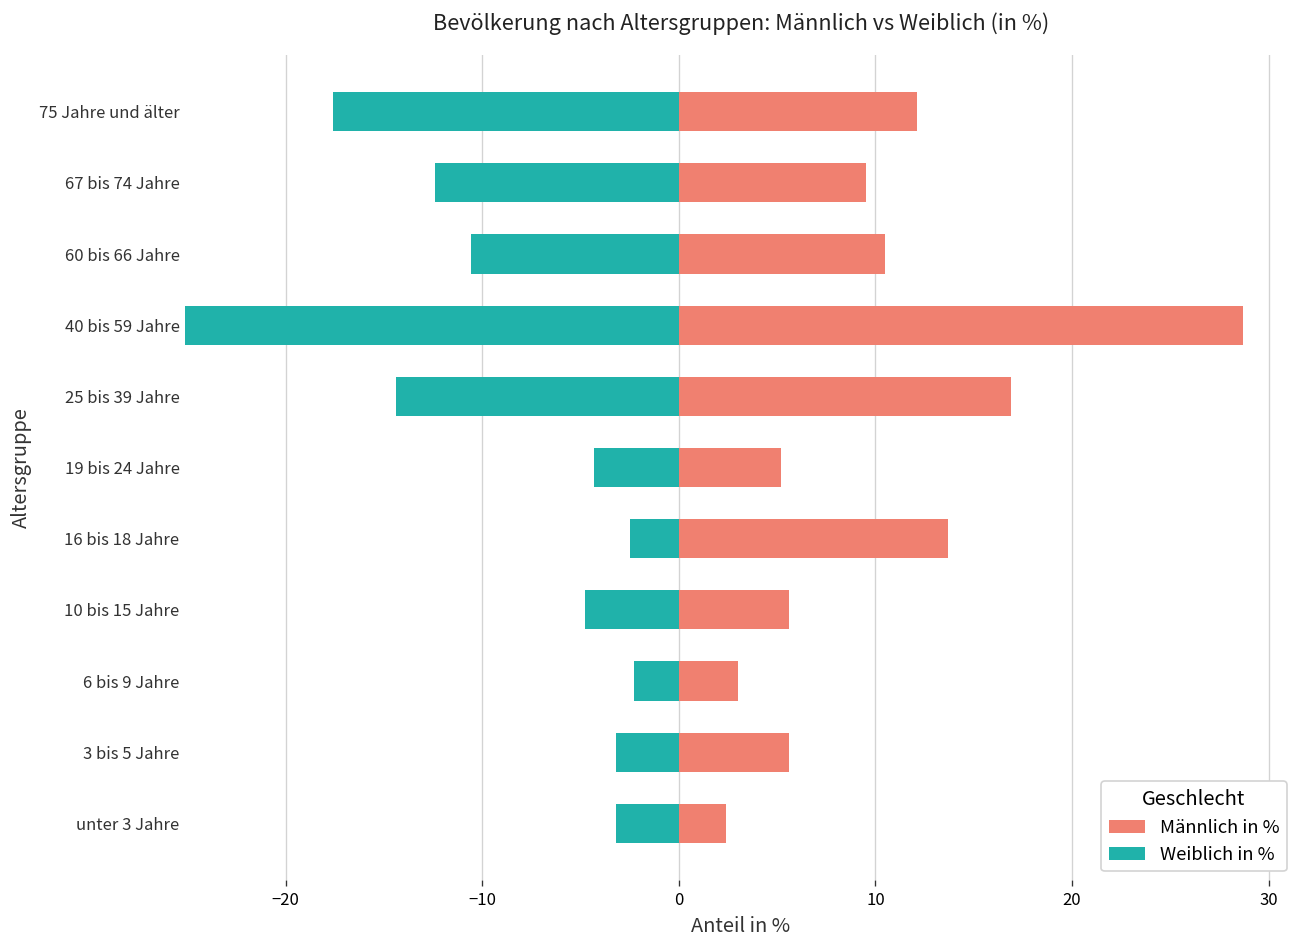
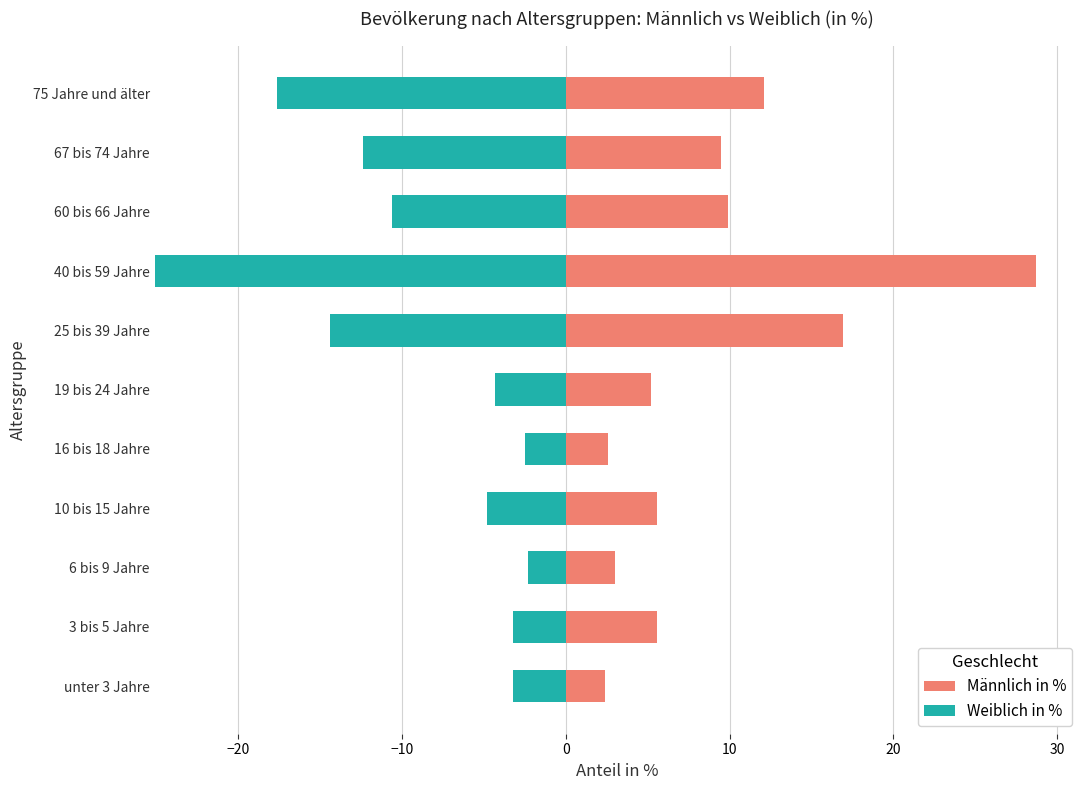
  {
    "Männlich in %": {
      "75 Jahre und älter": 12.1,
      "67 bis 74 Jahre": 9.5,
-     "60 bis 66 Jahre": 10.5,
+     "60 bis 66 Jahre": 9.9,
      "40 bis 59 Jahre": 28.7,
      "25 bis 39 Jahre": 16.9,
      "19 bis 24 Jahre": 5.2,
-     "16 bis 18 Jahre": 13.7,
+     "16 bis 18 Jahre": 2.6,
      "10 bis 15 Jahre": 5.6,
      "6 bis 9 Jahre": 3.0,
      "3 bis 5 Jahre": 5.6,
      "unter 3 Jahre": 2.4
    }
  }
